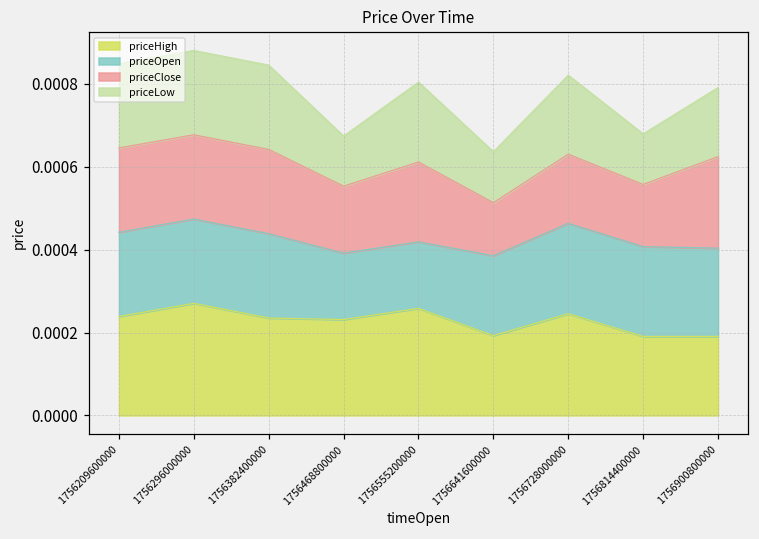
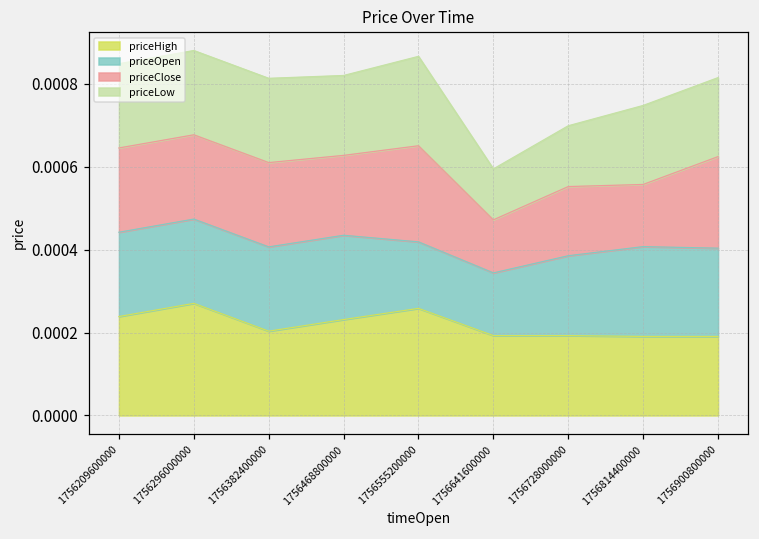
  {
    "priceHigh": {
      "1756209600000": 0.00024,
      "1756296000000": 0.00027,
-     "1756382400000": 0.00024,
+     "1756382400000": 0.00020,
      "1756468800000": 0.00023,
      "1756555200000": 0.00026,
      "1756641600000": 0.00019,
-     "1756728000000": 0.00025,
+     "1756728000000": 0.00019,
      "1756814400000": 0.00019,
      "1756900800000": 0.00019
    },
    "priceOpen": {
      "1756209600000": 0.00020,
      "1756296000000": 0.00020,
      "1756382400000": 0.00020,
-     "1756468800000": 0.00016,
+     "1756468800000": 0.00020,
      "1756555200000": 0.00016,
-     "1756641600000": 0.00019,
-     "1756728000000": 0.00022,
+     "1756641600000": 0.00015,
+     "1756728000000": 0.00019,
      "1756814400000": 0.00022,
      "1756900800000": 0.00021
    },
    "priceClose": {
      "1756209600000": 0.00020,
      "1756296000000": 0.00020,
      "1756382400000": 0.00020,
-     "1756468800000": 0.00016,
-     "1756555200000": 0.00019,
+     "1756468800000": 0.00019,
+     "1756555200000": 0.00023,
      "1756641600000": 0.00013,
      "1756728000000": 0.00017,
      "1756814400000": 0.00015,
      "1756900800000": 0.00022
    },
    "priceLow": {
      "1756296000000": 0.00020,
      "1756382400000": 0.00020,
-     "1756468800000": 0.00012,
-     "1756555200000": 0.00019,
+     "1756468800000": 0.00019,
+     "1756555200000": 0.00022,
      "1756641600000": 0.00012,
-     "1756728000000": 0.00019,
-     "1756814400000": 0.00012,
-     "1756900800000": 0.00017
+     "1756728000000": 0.00015,
+     "1756814400000": 0.00019,
+     "1756900800000": 0.00019
    }
  }
